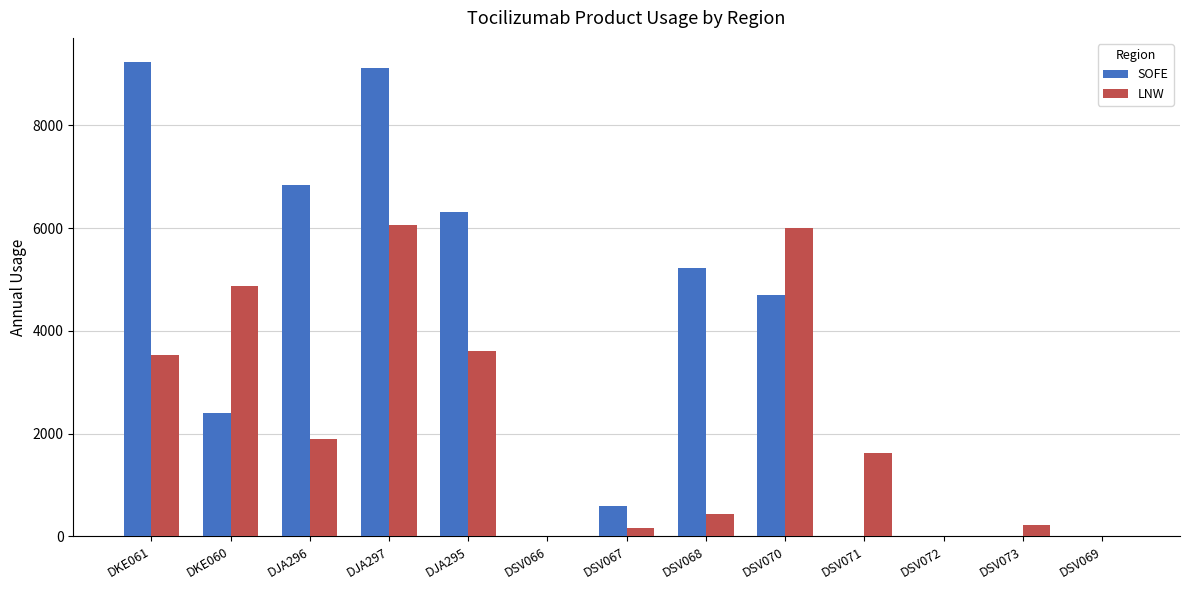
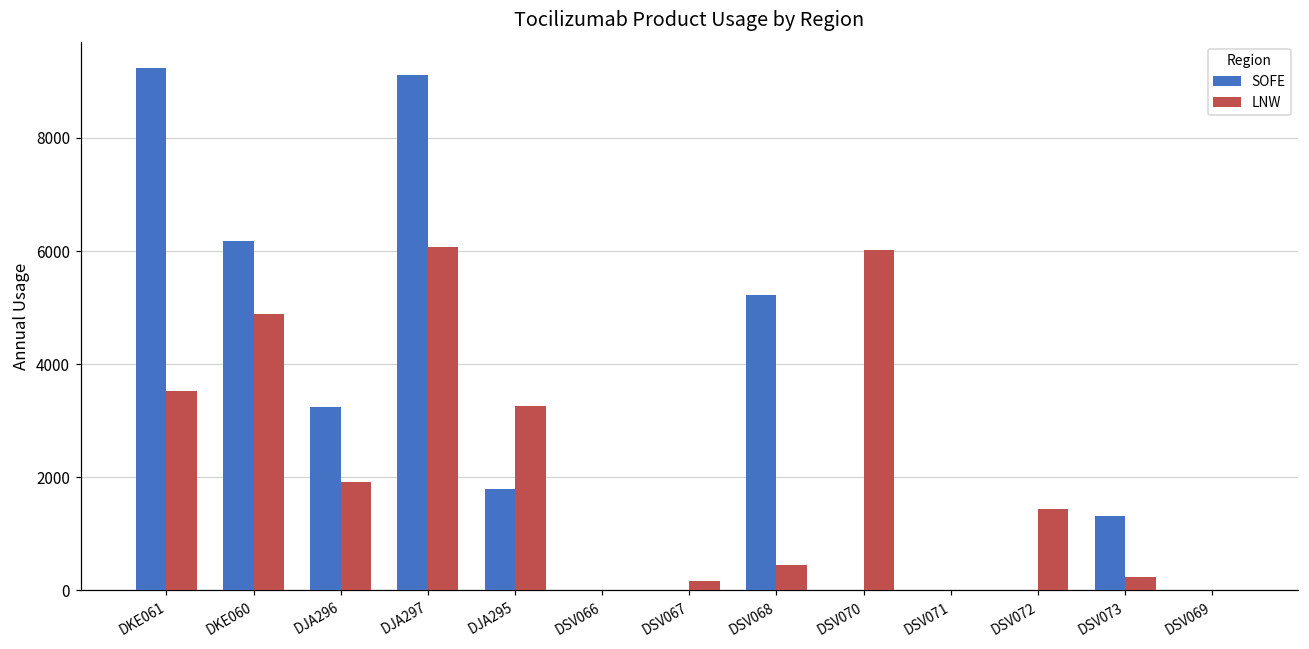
  {
    "SOFE": {
      "DKE061": 9200,
-     "DKE060": 2400,
-     "DJA296": 6800,
+     "DKE060": 6200,
+     "DJA296": 3200,
      "DJA297": 9100,
-     "DJA295": 6300,
-     "DSV067": 600,
+     "DJA295": 1800,
+     "DSV067": 0,
      "DSV068": 5200,
-     "DSV070": 4700,
-     "DSV073": 0
+     "DSV070": 0,
+     "DSV073": 1300
    },
    "LNW": {
      "DKE061": 3500,
      "DKE060": 4900,
      "DJA296": 1900,
      "DJA297": 6100,
-     "DJA295": 3600,
+     "DJA295": 3300,
      "DSV067": 200,
      "DSV068": 400,
      "DSV070": 6000,
-     "DSV071": 1600,
-     "DSV072": 0,
+     "DSV071": 0,
+     "DSV072": 1400,
      "DSV073": 200
    }
  }
